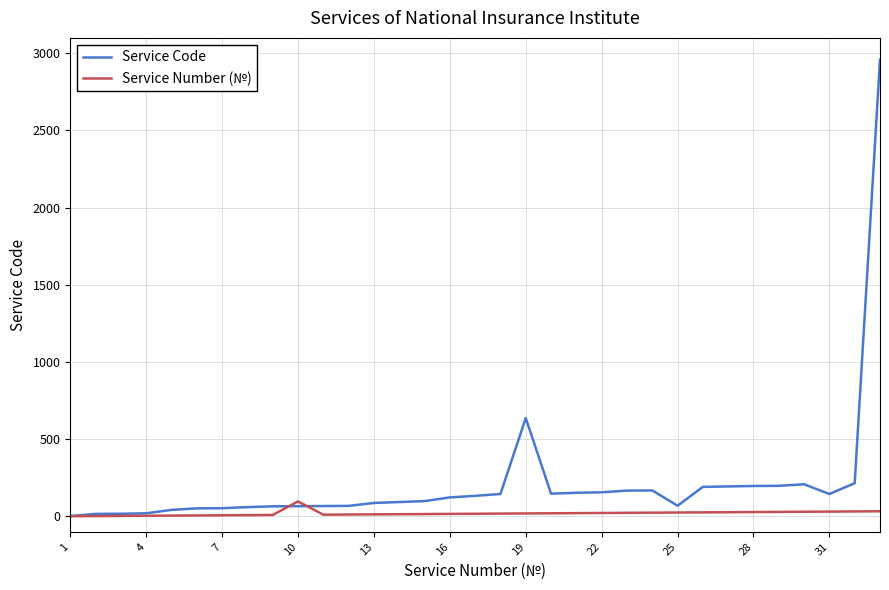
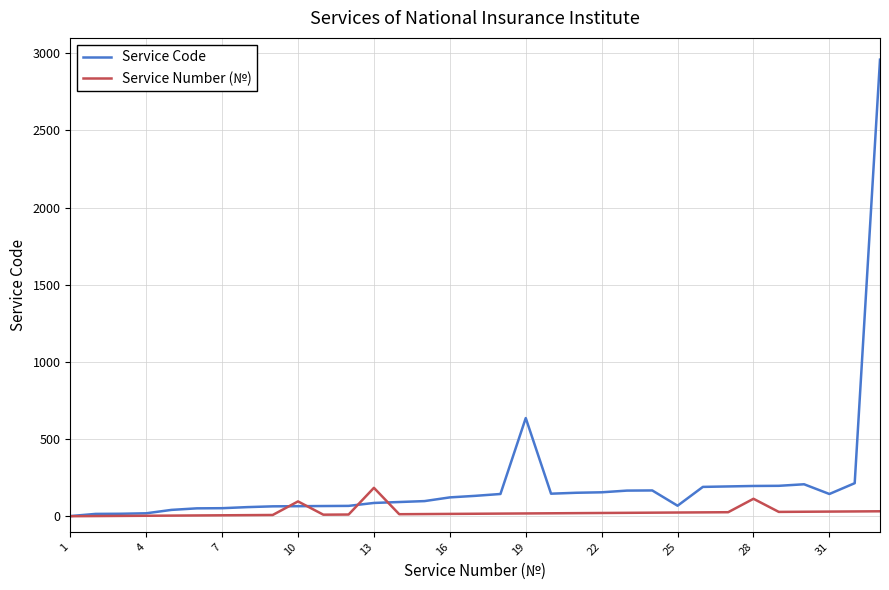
  {
    "Service Code": {
      "7": 50,
      "10": 70,
      "13": 90,
      "16": 120,
      "19": 640,
      "22": 160,
      "25": 70,
      "28": 200,
      "31": 150
    },
    "Service Number (№)": {
      "7": 10,
      "10": 100,
-     "13": 10,
+     "13": 190,
      "16": 20,
      "19": 20,
      "22": 20,
      "25": 30,
-     "28": 30,
+     "28": 110,
      "31": 30
    }
  }
